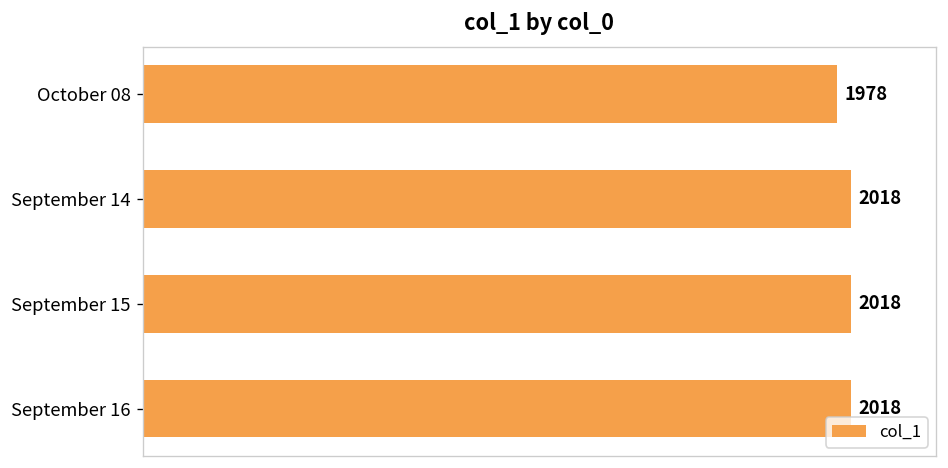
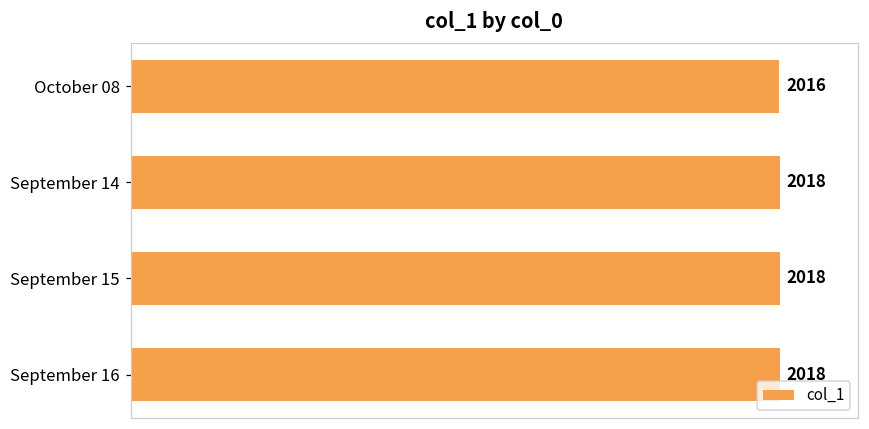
  {
-   "October 08": 1978,
+   "October 08": 2016,
    "September 14": 2018,
    "September 15": 2018
  }
